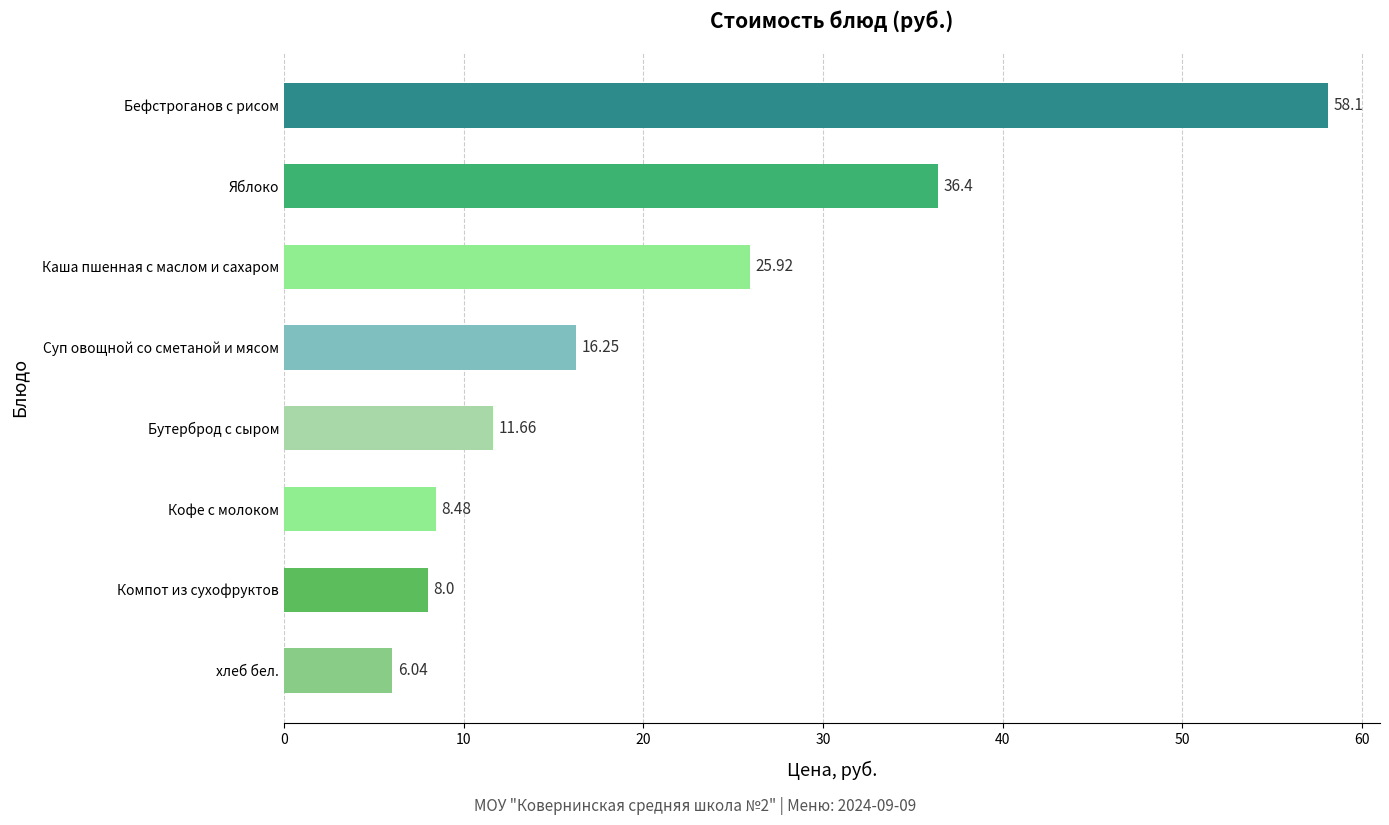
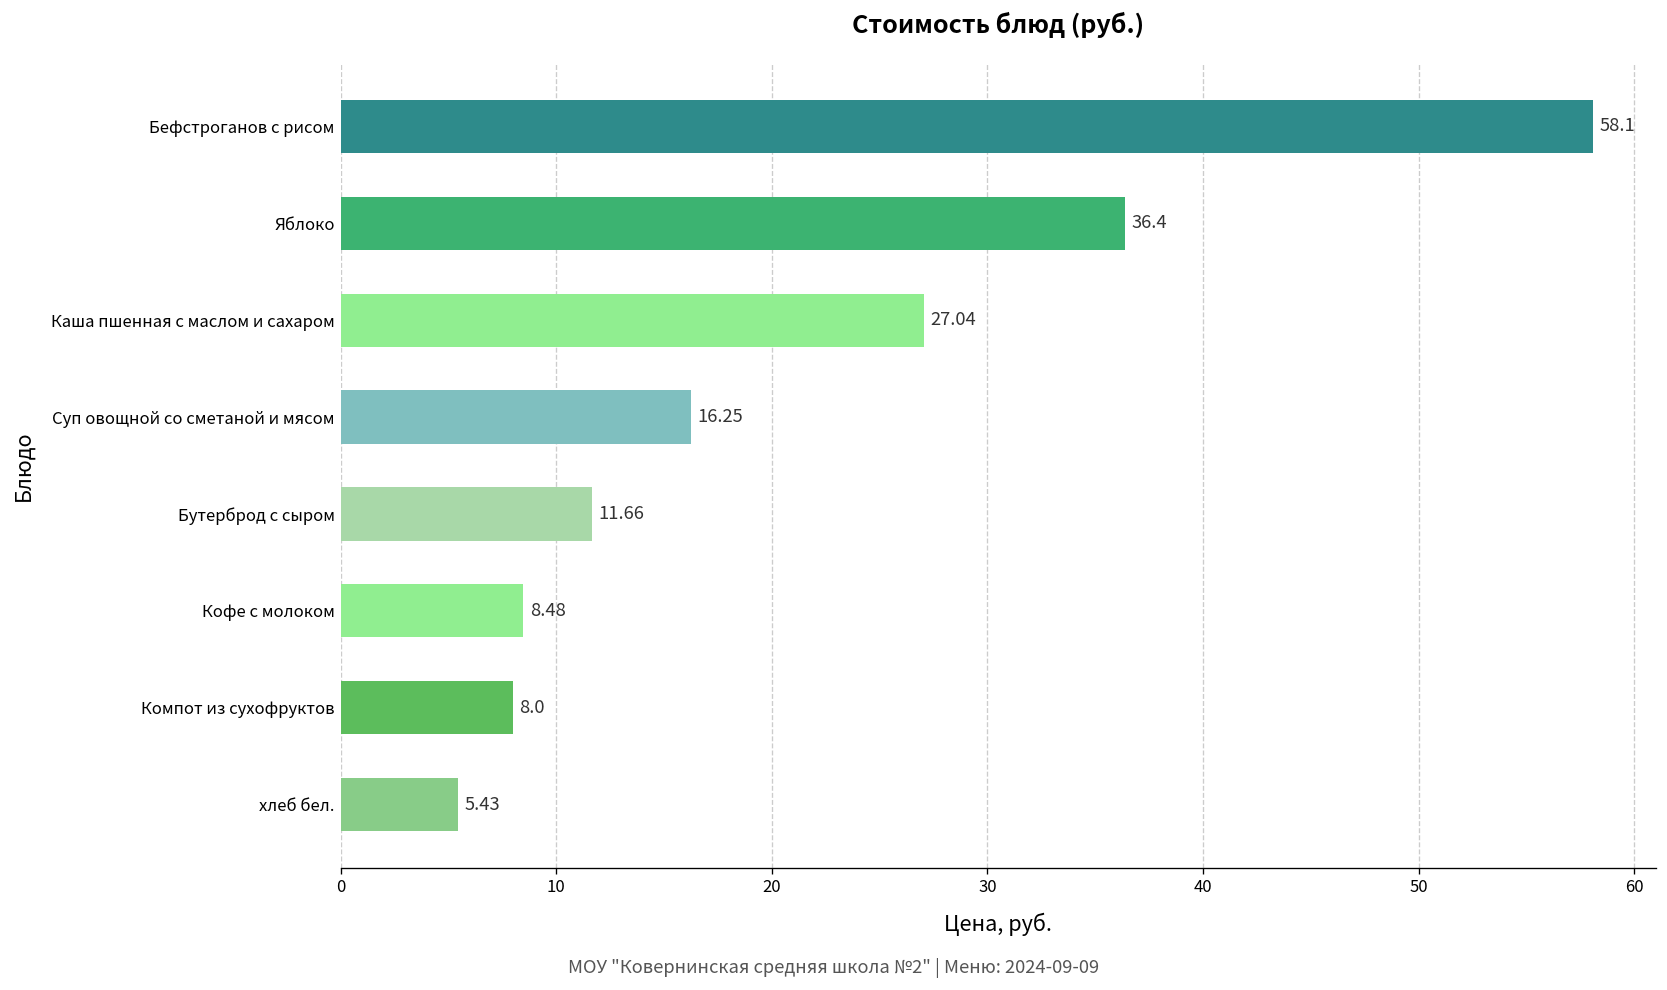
  {
    "Бефстроганов с рисом": 58.1,
    "Яблоко": 36.4,
-   "Каша пшенная с маслом и сахаром": 25.92,
+   "Каша пшенная с маслом и сахаром": 27.04,
    "Суп овощной со сметаной и мясом": 16.25,
    "Бутерброд с сыром": 11.66,
    "Кофе с молоком": 8.48,
    "Компот из сухофруктов": 8.0,
-   "хлеб бел.": 6.04
+   "хлеб бел.": 5.43
  }
